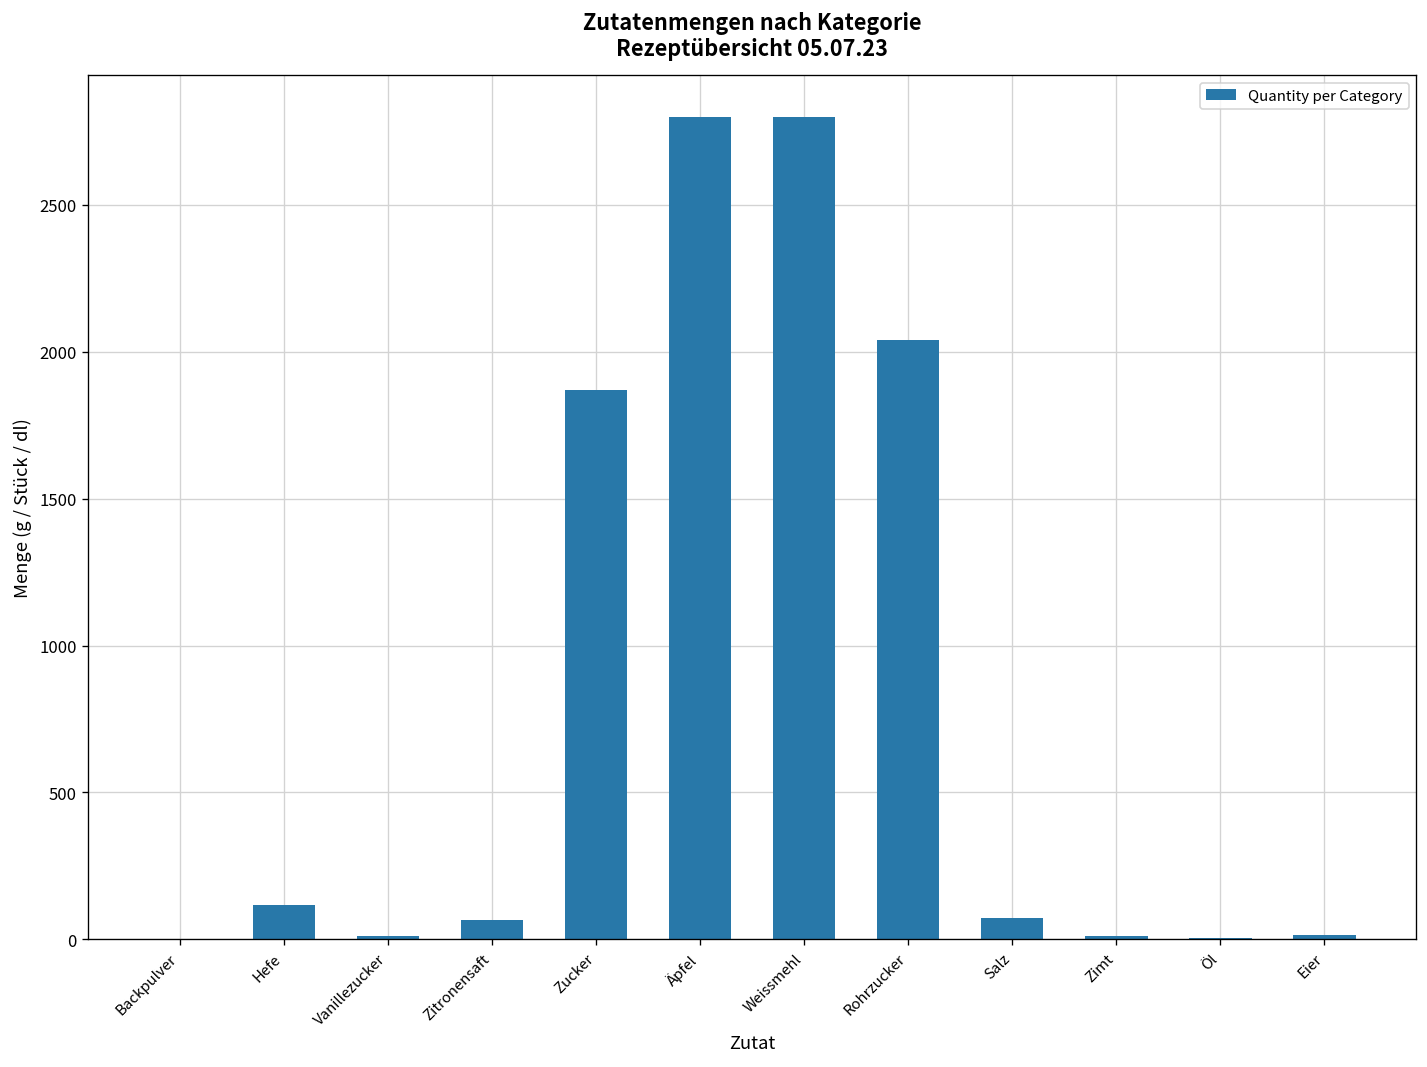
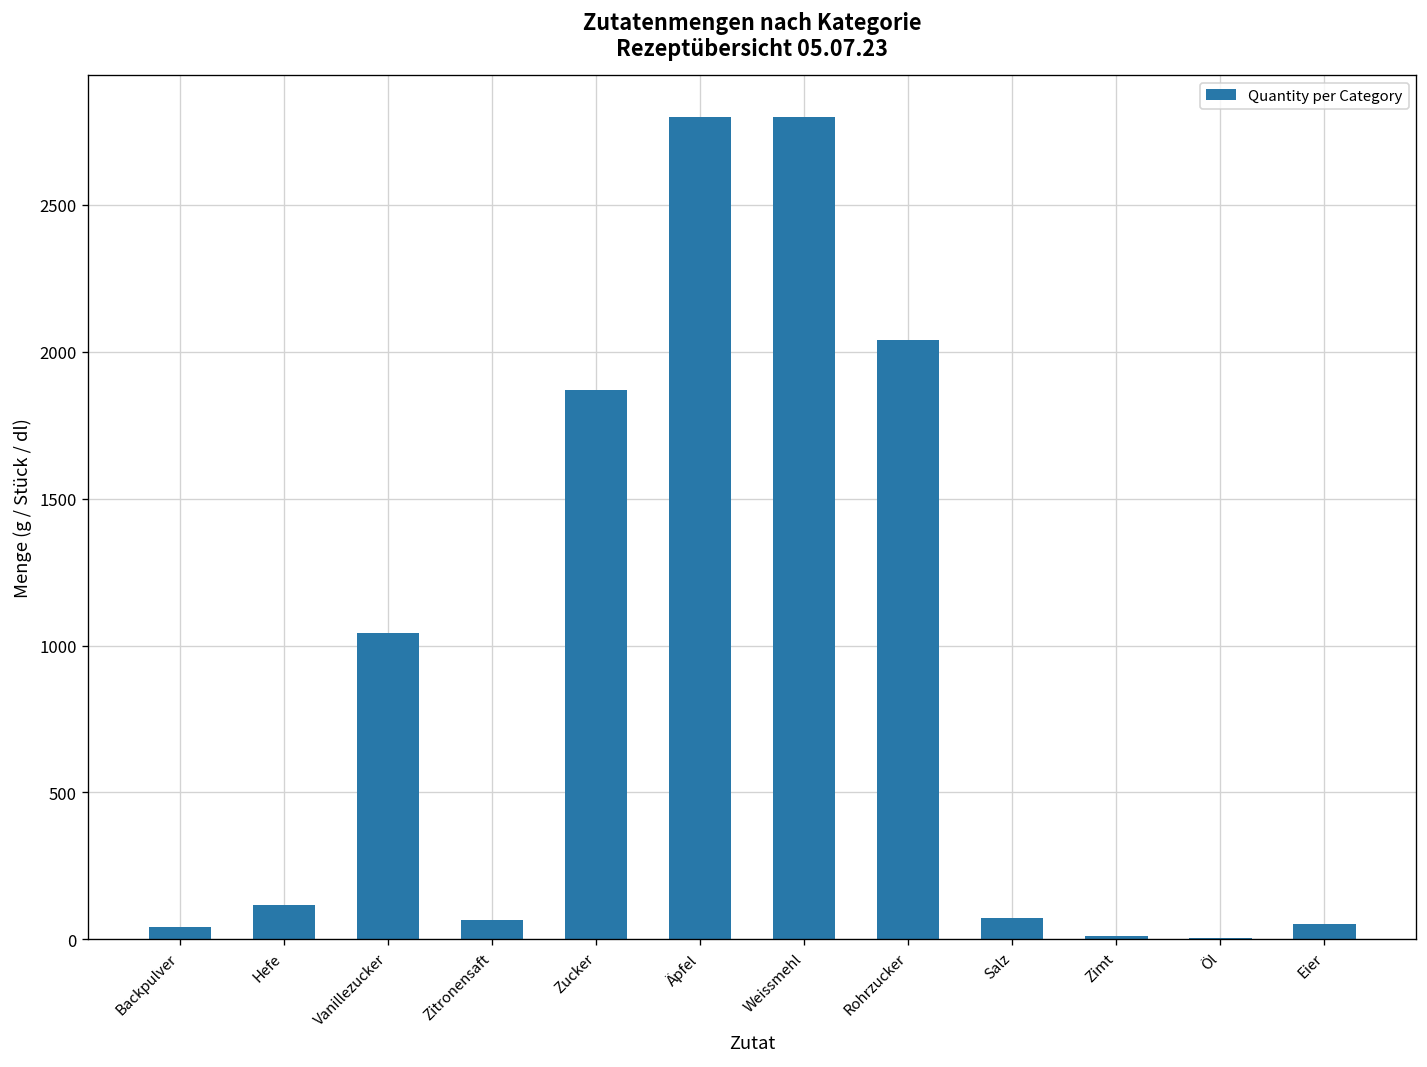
  {
-   "Backpulver": 0,
+   "Backpulver": 40,
    "Hefe": 120,
-   "Vanillezucker": 10,
+   "Vanillezucker": 1040,
    "Zitronensaft": 70,
    "Zucker": 1870,
    "Äpfel": 2800,
    "Weissmehl": 2800,
    "Rohrzucker": 2040,
    "Salz": 70,
    "Zimt": 10,
-   "Eier": 20
+   "Eier": 50
  }
